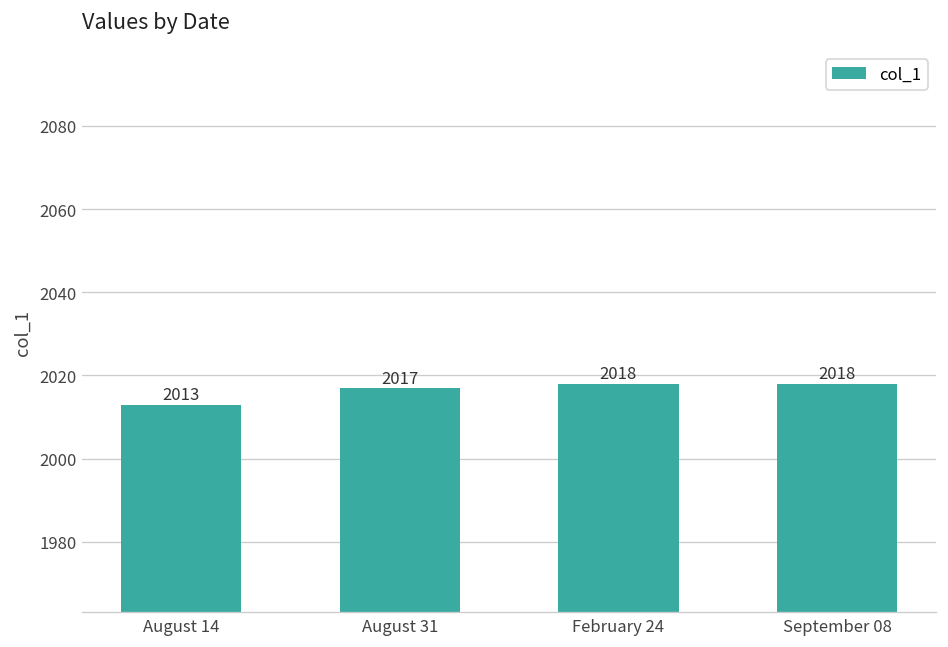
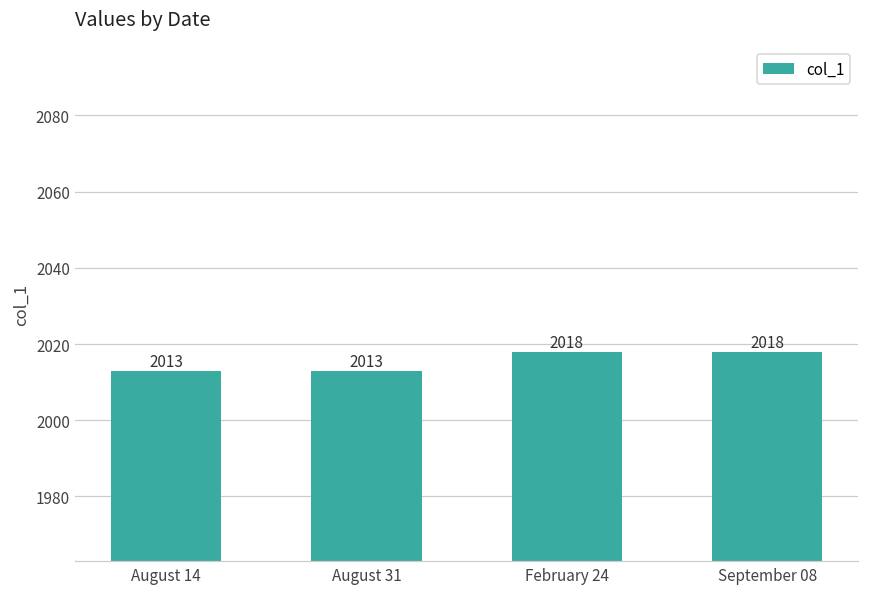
  {
    "August 14": 2013,
-   "August 31": 2017,
+   "August 31": 2013,
    "February 24": 2018,
    "September 08": 2018
  }
